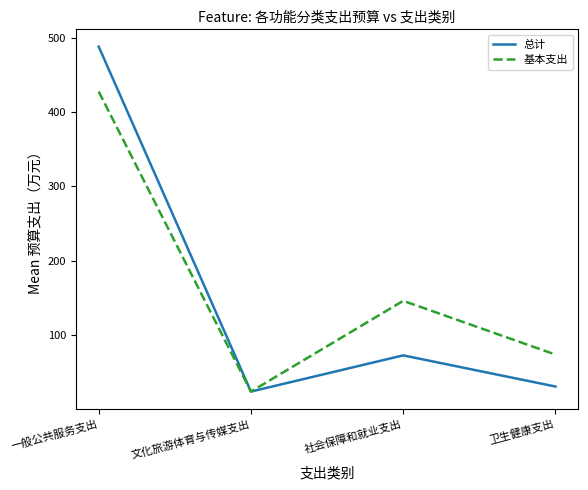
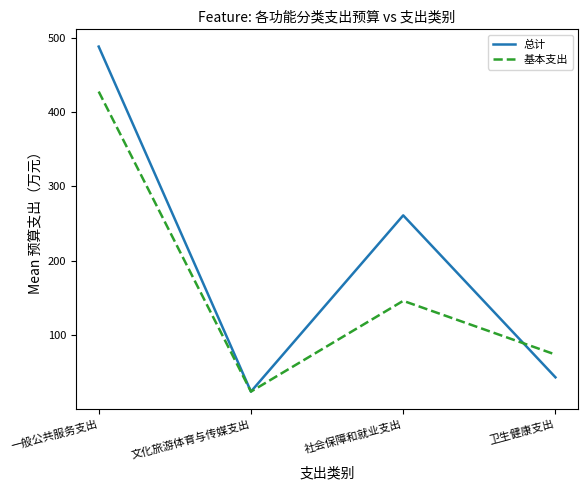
  {
    "总计": {
      "一般公共服务支出": 490,
-     "社会保障和就业支出": 70,
-     "卫生健康支出": 30
+     "社会保障和就业支出": 260,
+     "卫生健康支出": 40
    },
    "基本支出": {
      "一般公共服务支出": 430,
      "社会保障和就业支出": 150,
      "卫生健康支出": 70
    }
  }
